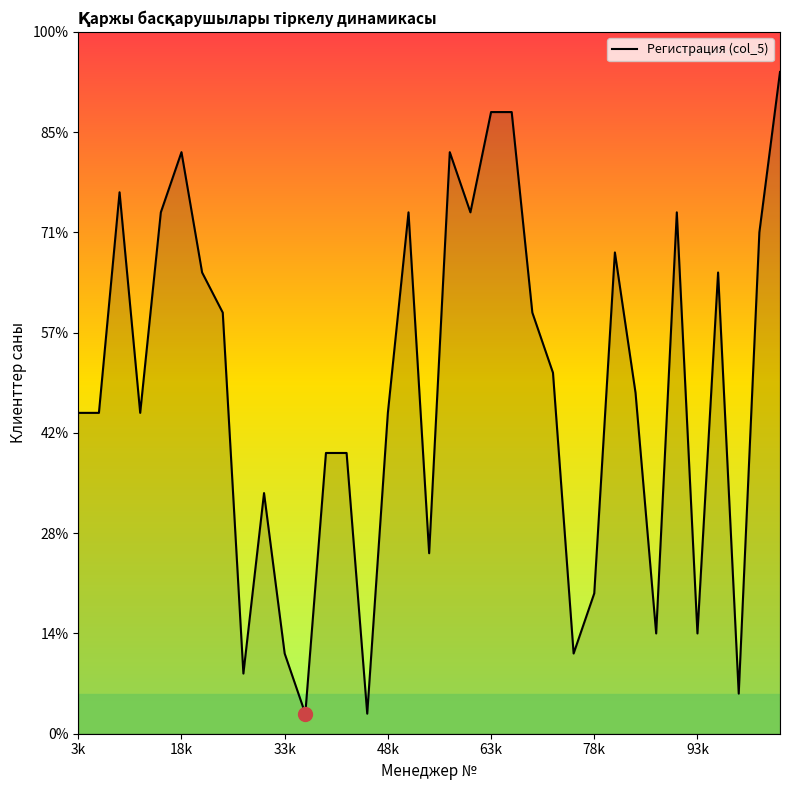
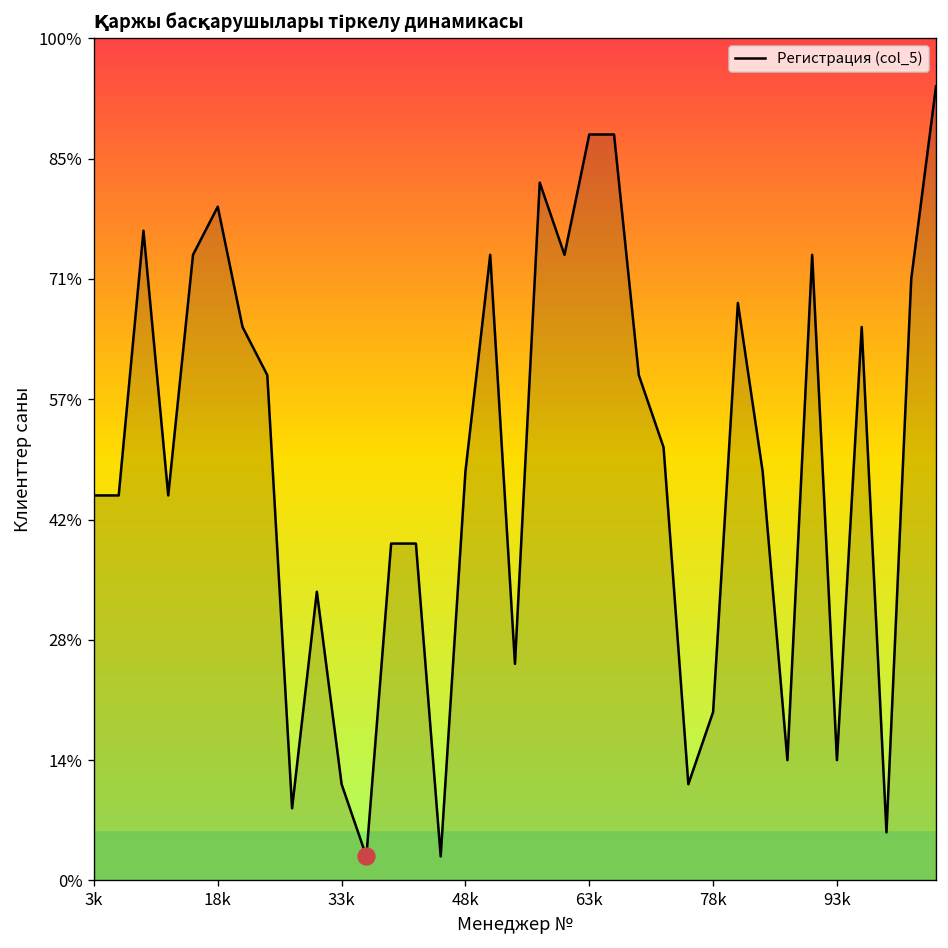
  {
    "Регистрация (col_5)": {
      "3k": "46%",
-     "18k": "83%",
+     "18k": "80%",
      "33k": "11%",
-     "48k": "46%",
+     "48k": "49%",
      "63k": "89%",
      "78k": "20%",
      "93k": "14%"
    }
  }
